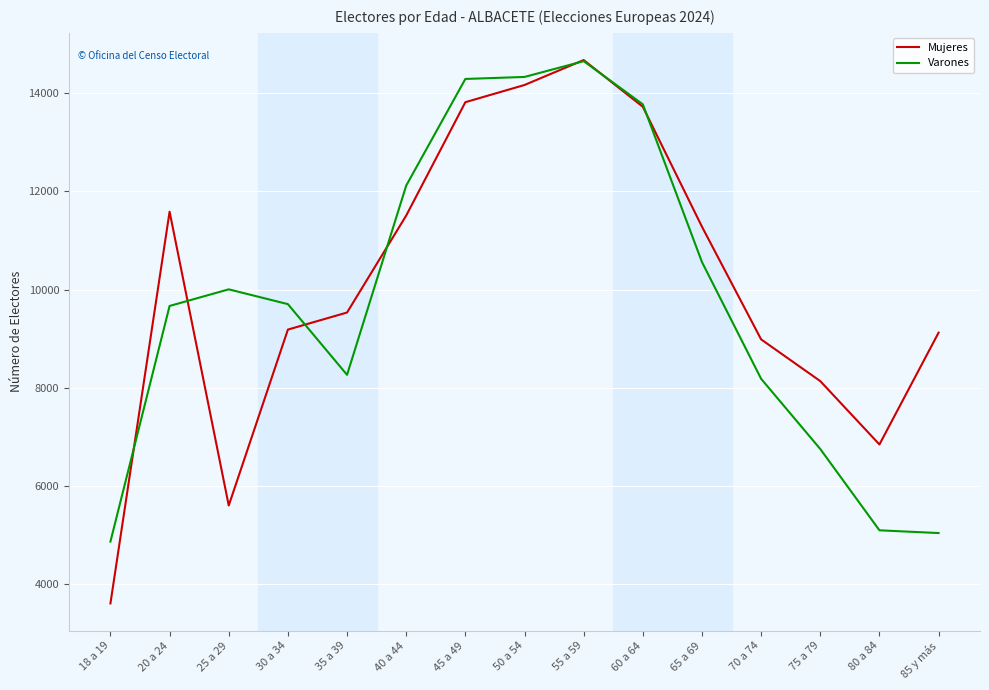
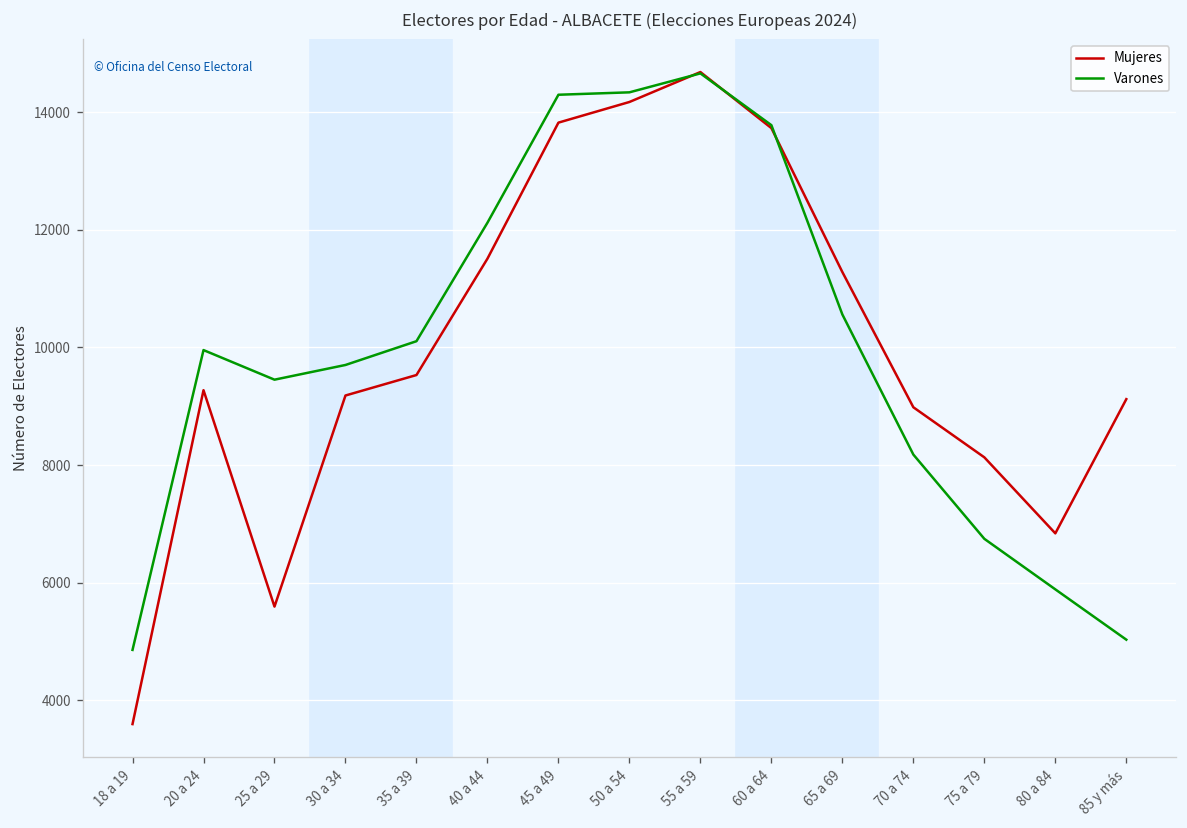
  {
    "Mujeres": {
      "18 a 19": 3600,
-     "20 a 24": 11600,
+     "20 a 24": 9300,
      "25 a 29": 5600,
      "30 a 34": 9200,
      "35 a 39": 9500,
      "40 a 44": 11500,
      "45 a 49": 13800,
      "50 a 54": 14200,
      "65 a 69": 11300,
      "70 a 74": 9000,
      "75 a 79": 8100,
      "80 a 84": 6800,
      "85 y más": 9100
    },
    "Varones": {
      "18 a 19": 4900,
-     "20 a 24": 9700,
-     "25 a 29": 10000,
+     "20 a 24": 10000,
+     "25 a 29": 9500,
      "30 a 34": 9700,
-     "35 a 39": 8300,
+     "35 a 39": 10100,
      "40 a 44": 12100,
      "45 a 49": 14300,
      "50 a 54": 14300,
      "65 a 69": 10600,
      "70 a 74": 8200,
      "75 a 79": 6700,
-     "80 a 84": 5100,
+     "80 a 84": 5900,
      "85 y más": 5000
    }
  }
